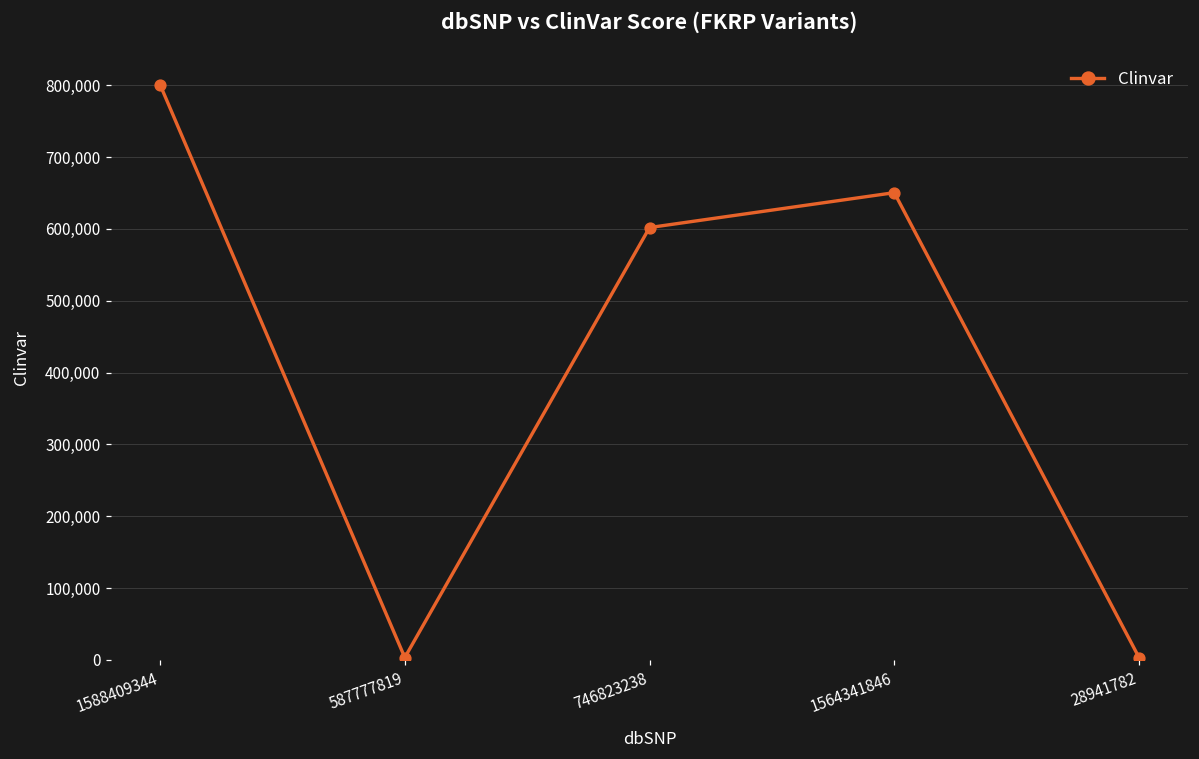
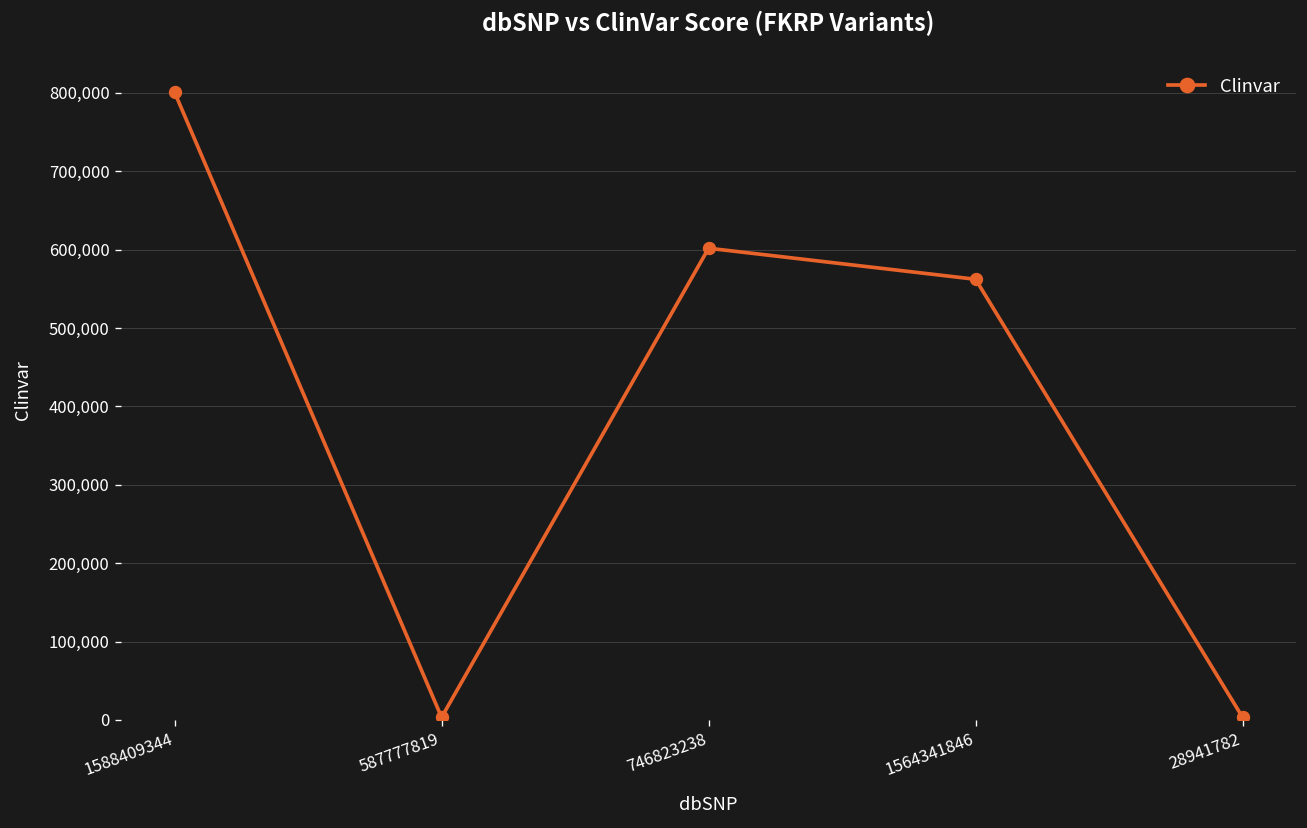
  {
    "1588409344": "800,000",
    "587777819": "0",
    "746823238": "600,000",
-   "1564341846": "650,000",
+   "1564341846": "560,000",
    "28941782": "0"
  }
